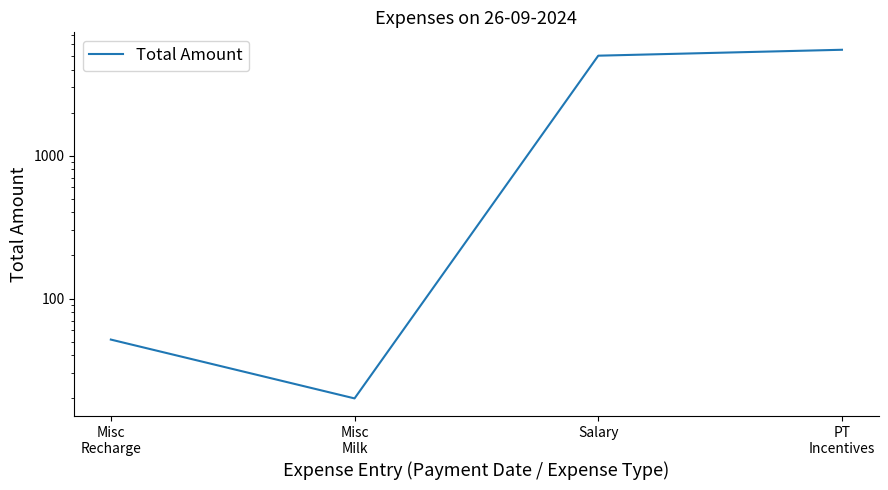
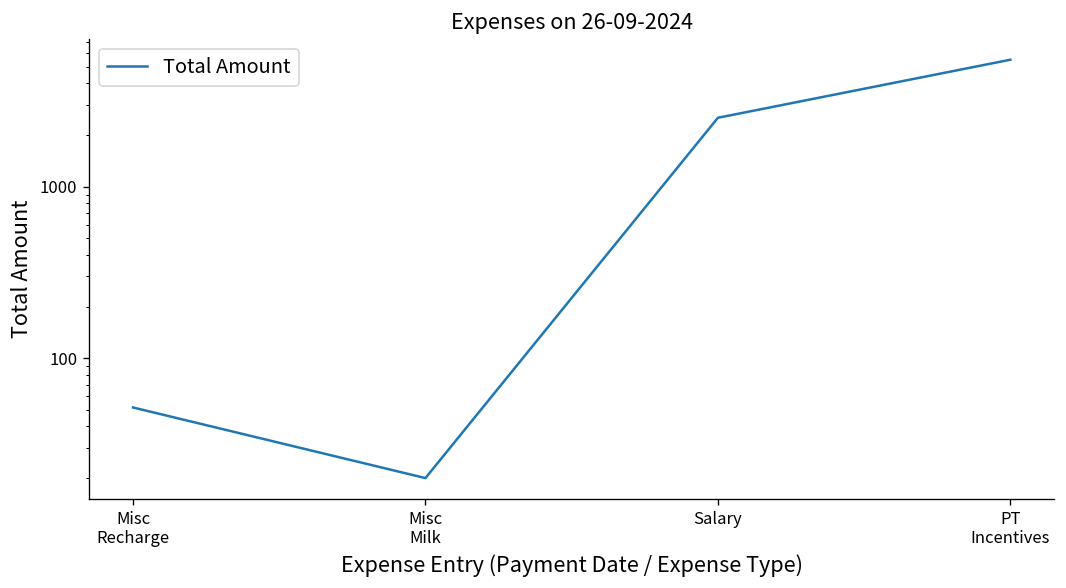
  {
    "Misc Recharge": 52,
    "Misc Milk": 20,
-   "Salary": 5000,
+   "Salary": 2500,
    "PT Incentives": 5500
  }
